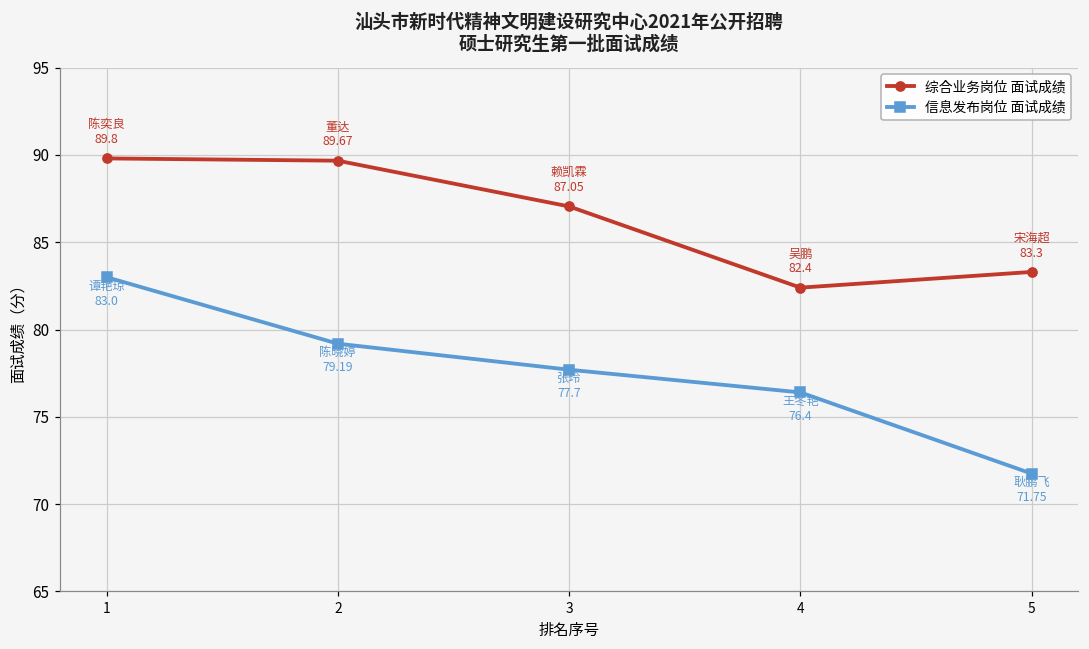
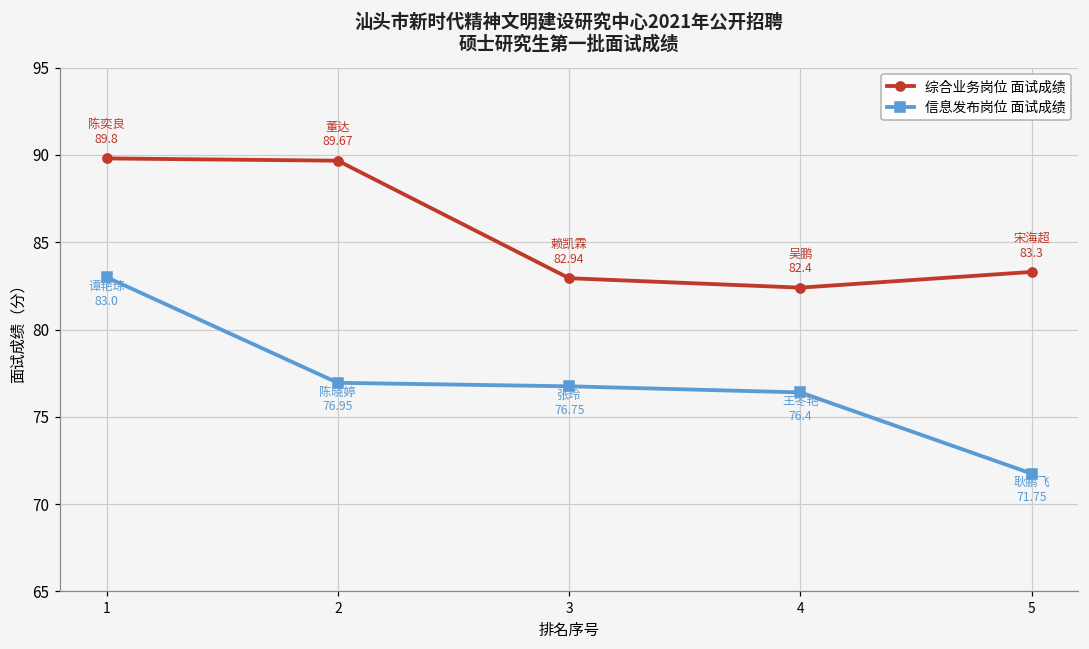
  {
    "综合业务岗位 面试成绩": {
      "1": 89.8,
      "2": 89.67,
-     "3": 87.05,
+     "3": 82.94,
      "4": 82.4,
      "5": 83.3
    },
    "信息发布岗位 面试成绩": {
      "1": 83.0,
-     "2": 79.19,
-     "3": 77.7,
+     "2": 76.95,
+     "3": 76.75,
      "4": 76.4,
      "5": 71.75
    }
  }
